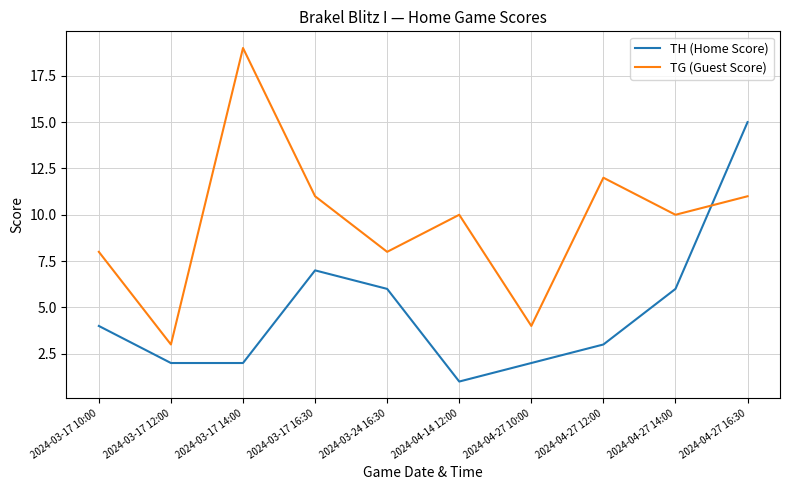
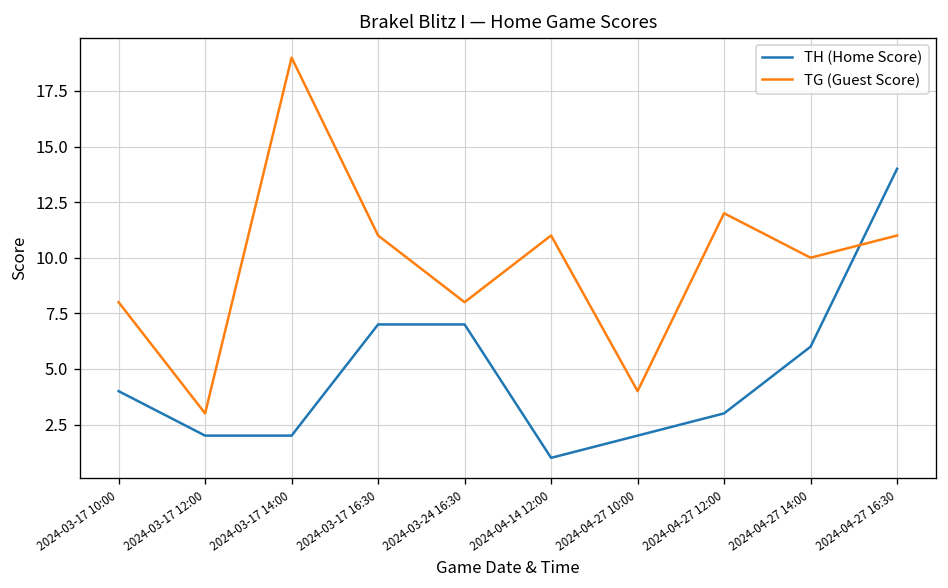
  {
    "TH (Home Score)": {
      "2024-03-17 10:00": 4,
      "2024-03-17 12:00": 2,
      "2024-03-17 14:00": 2,
      "2024-03-17 16:30": 7,
-     "2024-03-24 16:30": 6,
+     "2024-03-24 16:30": 7,
      "2024-04-14 12:00": 1,
      "2024-04-27 10:00": 2,
      "2024-04-27 12:00": 3,
      "2024-04-27 14:00": 6,
-     "2024-04-27 16:30": 15
+     "2024-04-27 16:30": 14
    },
    "TG (Guest Score)": {
      "2024-03-17 10:00": 8,
      "2024-03-17 12:00": 3,
      "2024-03-17 14:00": 19,
      "2024-03-17 16:30": 11,
      "2024-03-24 16:30": 8,
-     "2024-04-14 12:00": 10,
+     "2024-04-14 12:00": 11,
      "2024-04-27 10:00": 4,
      "2024-04-27 12:00": 12,
      "2024-04-27 14:00": 10,
      "2024-04-27 16:30": 11
    }
  }
